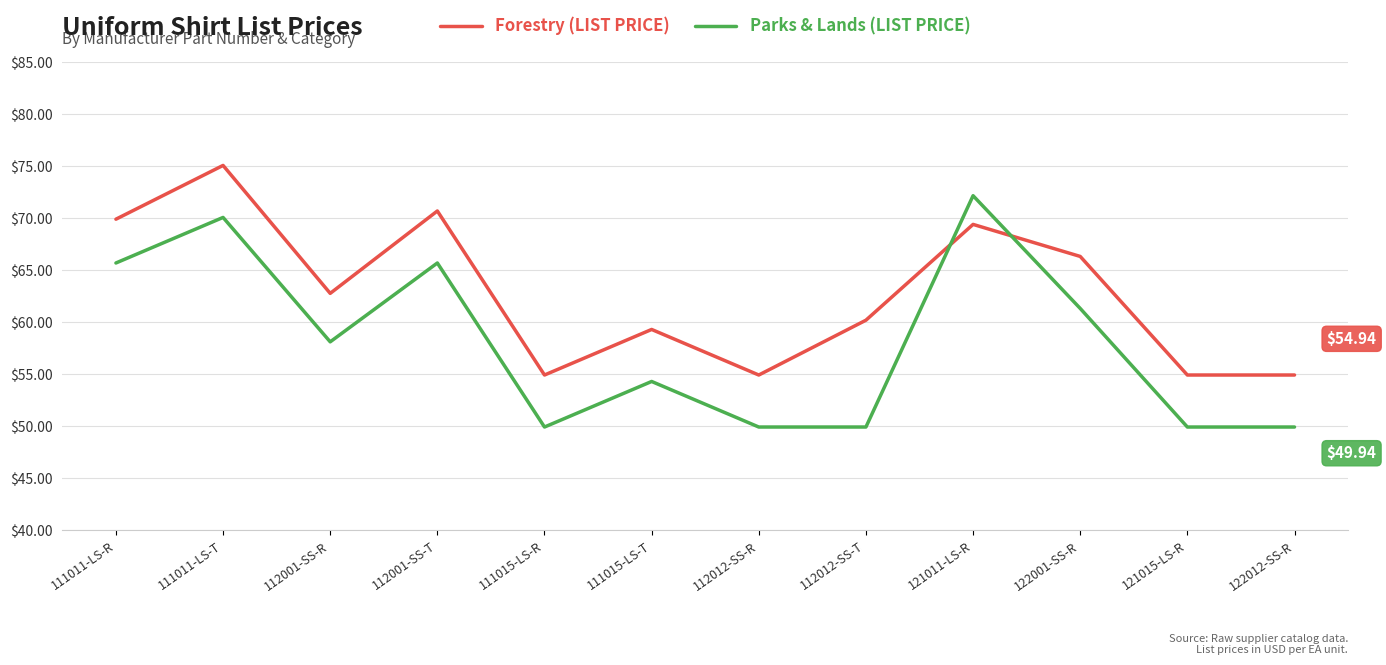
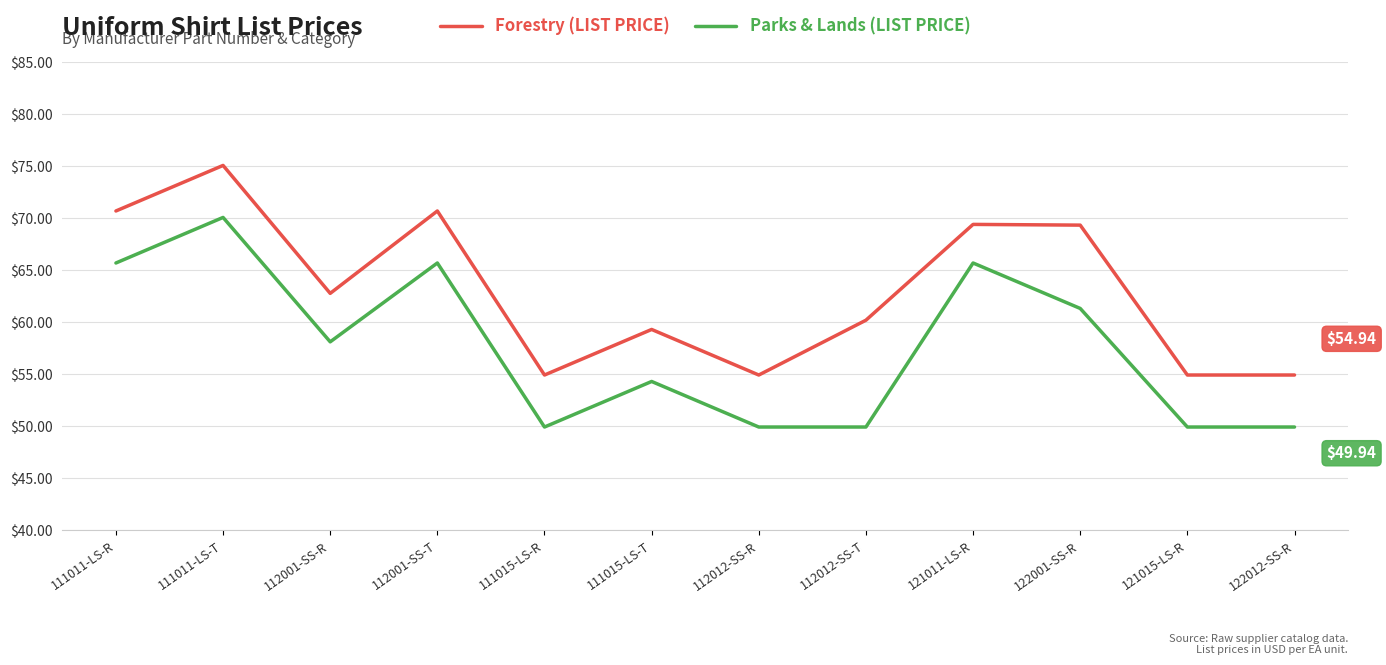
  {
    "Forestry (LIST PRICE)": {
-     "111011-LS-R": "$69.9",
+     "111011-LS-R": "$70.7",
      "111011-LS-T": "$75.1",
      "112001-SS-R": "$62.8",
      "112001-SS-T": "$70.7",
      "111015-LS-R": "$54.9",
      "111015-LS-T": "$59.3",
      "112012-SS-R": "$54.9",
      "112012-SS-T": "$60.2",
      "121011-LS-R": "$69.4",
-     "122001-SS-R": "$66.3",
+     "122001-SS-R": "$69.4",
      "121015-LS-R": "$54.9",
      "122012-SS-R": "$54.9"
    },
    "Parks & Lands (LIST PRICE)": {
      "111011-LS-R": "$65.7",
      "111011-LS-T": "$70.1",
      "112001-SS-R": "$58.1",
      "112001-SS-T": "$65.7",
      "111015-LS-R": "$49.9",
      "111015-LS-T": "$54.3",
      "112012-SS-R": "$49.9",
      "112012-SS-T": "$49.9",
-     "121011-LS-R": "$72.2",
+     "121011-LS-R": "$65.7",
      "122001-SS-R": "$61.3",
      "121015-LS-R": "$49.9",
      "122012-SS-R": "$49.9"
    }
  }
